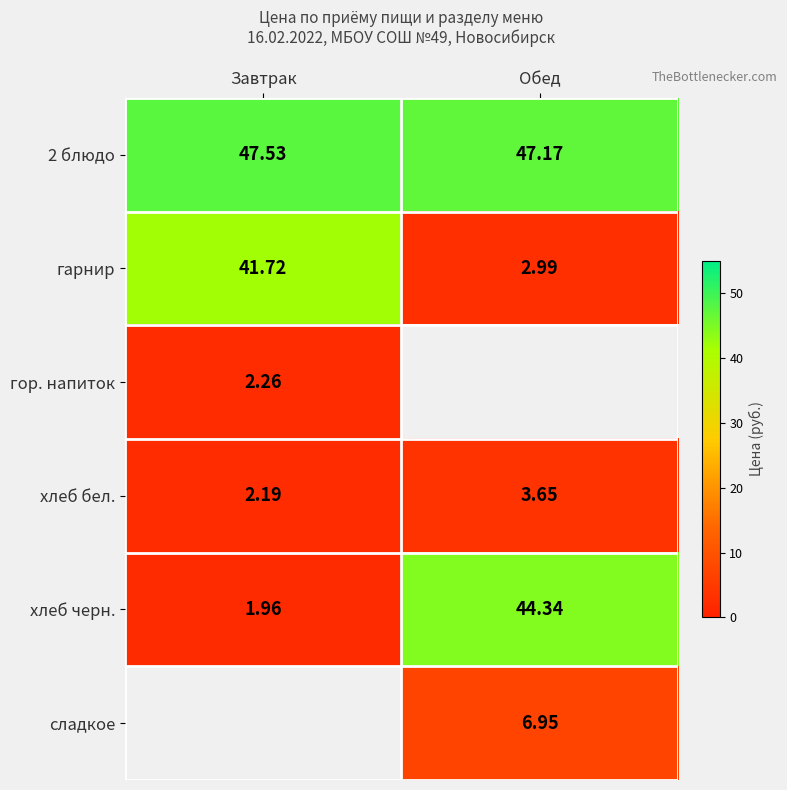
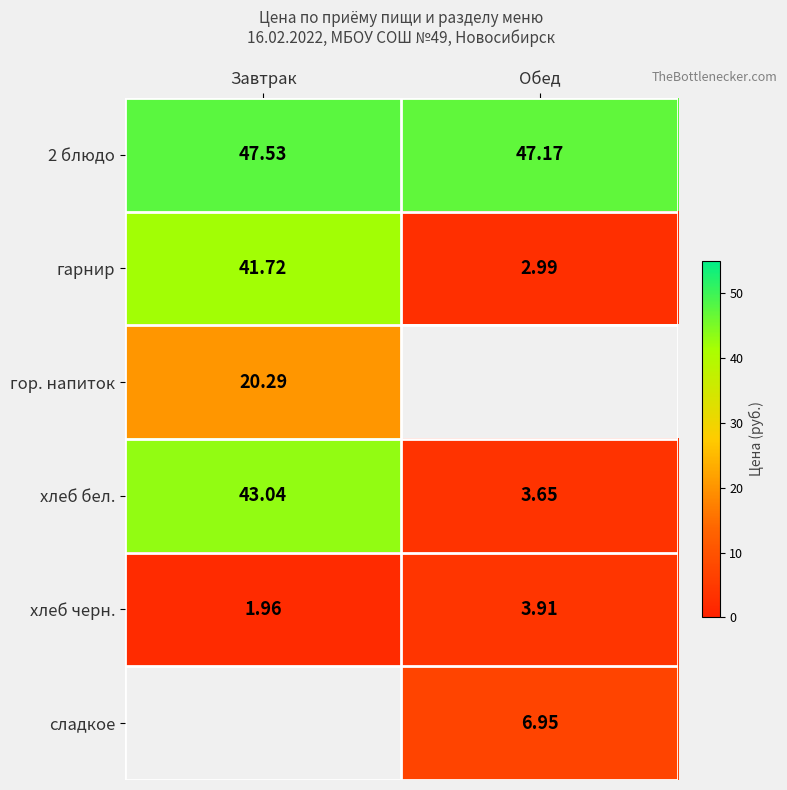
  {
    "2 блюдо": {
      "Завтрак": 47.53,
      "Обед": 47.17
    },
    "гарнир": {
      "Завтрак": 41.72,
      "Обед": 2.99
    },
    "гор. напиток": {
-     "Завтрак": 2.26
+     "Завтрак": 20.29
    },
    "хлеб бел.": {
-     "Завтрак": 2.19,
+     "Завтрак": 43.04,
      "Обед": 3.65
    },
    "хлеб черн.": {
      "Завтрак": 1.96,
-     "Обед": 44.34
+     "Обед": 3.91
    },
    "сладкое": {
      "Обед": 6.95
    }
  }
